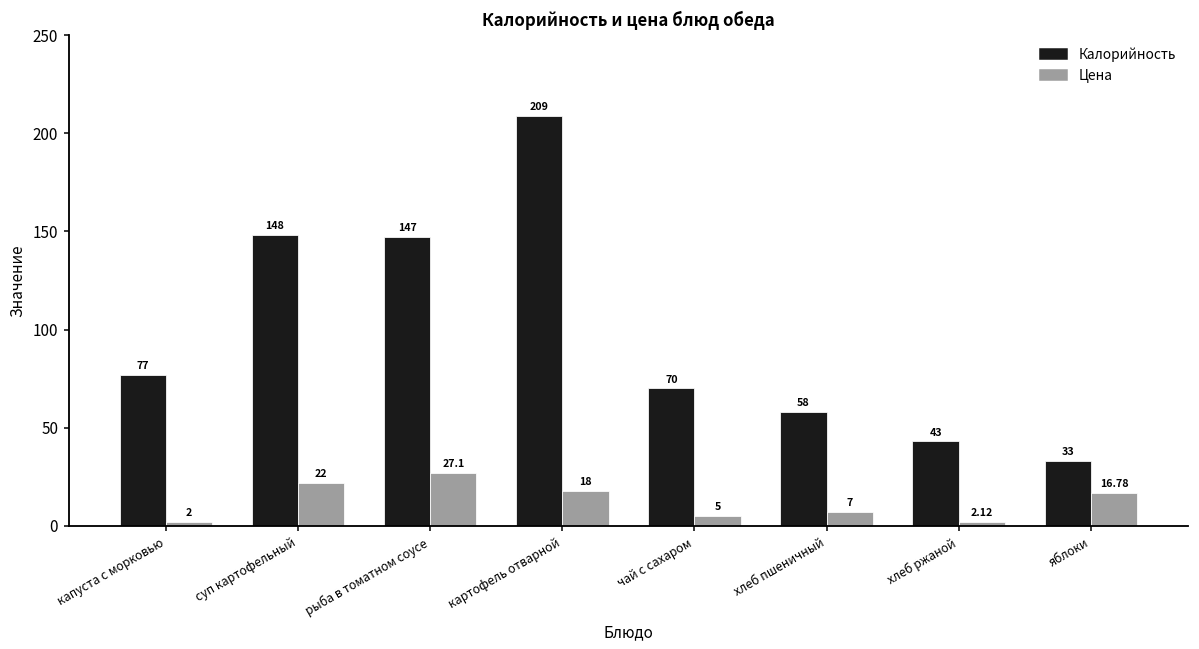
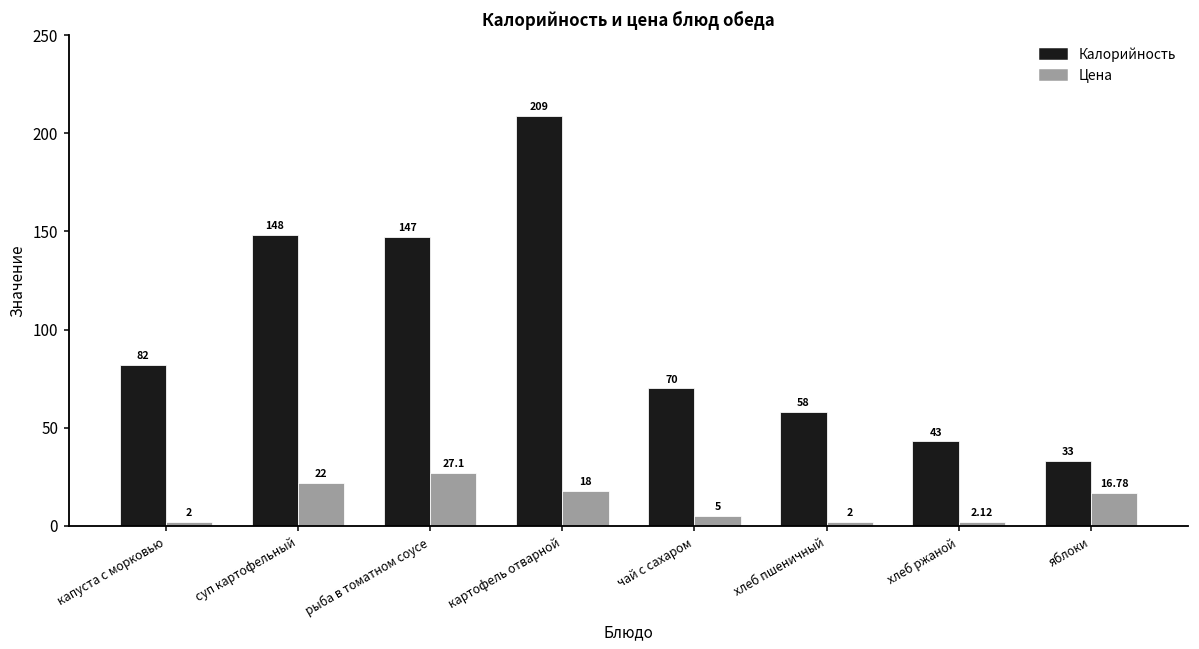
  {
    "Калорийность": {
-     "капуста с морковью": 77,
+     "капуста с морковью": 82,
      "суп картофельный": 148,
      "рыба в томатном соусе": 147,
      "картофель отварной": 209,
      "чай с сахаром": 70,
      "хлеб пшеничный": 58,
      "хлеб ржаной": 43,
      "яблоки": 33
    },
    "Цена": {
      "капуста с морковью": 2,
      "суп картофельный": 22,
      "рыба в томатном соусе": 27.1,
      "картофель отварной": 18,
      "чай с сахаром": 5,
-     "хлеб пшеничный": 7,
+     "хлеб пшеничный": 2,
      "хлеб ржаной": 2.12,
      "яблоки": 16.78
    }
  }
